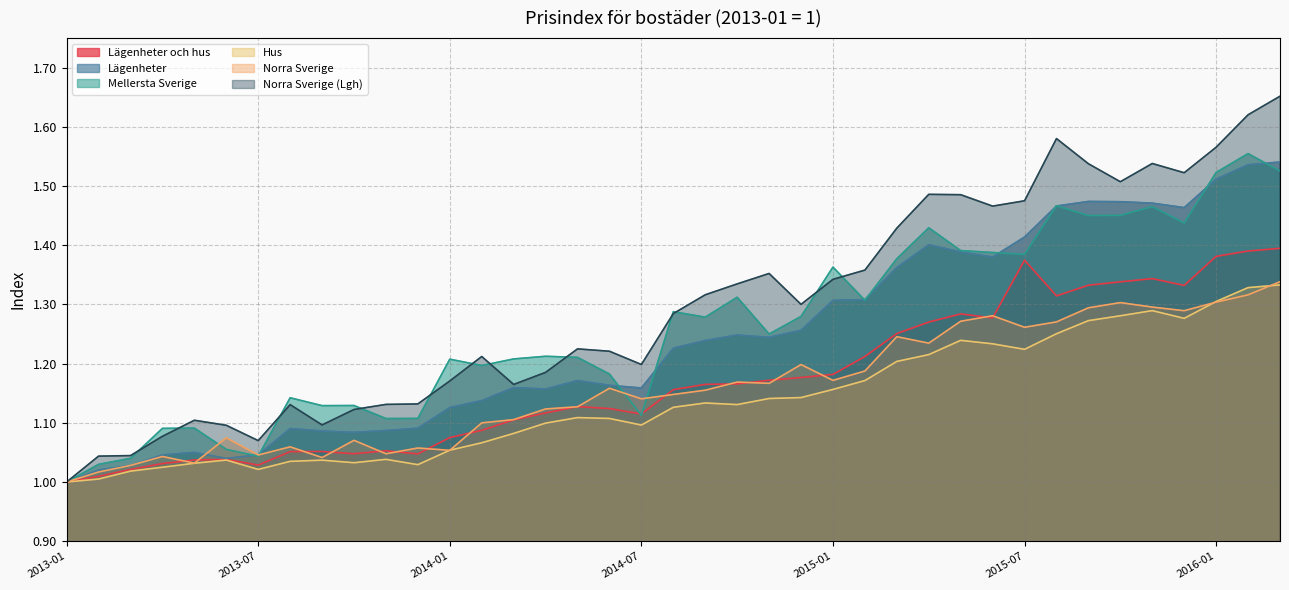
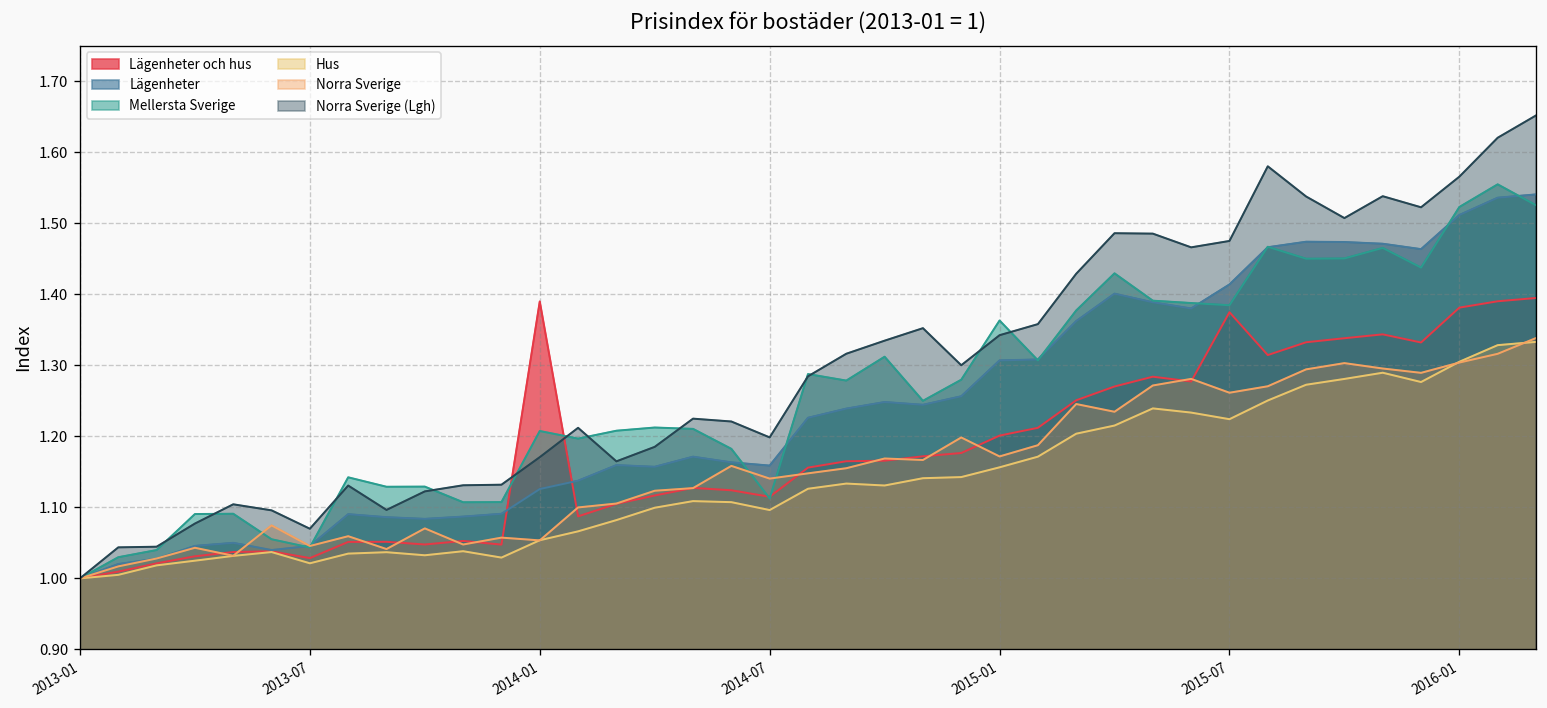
  {
    "Lägenheter och hus": {
      "2013-07": 1.03,
-     "2014-01": 1.08,
-     "2015-01": 1.18,
+     "2014-01": 1.39,
+     "2015-01": 1.20,
      "2015-07": 1.37,
      "2016-01": 1.38
    }
  }
